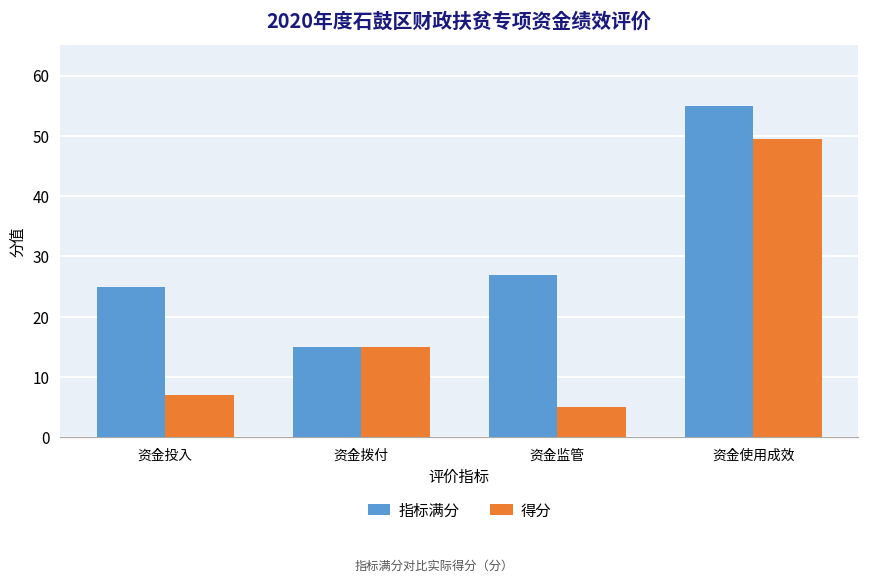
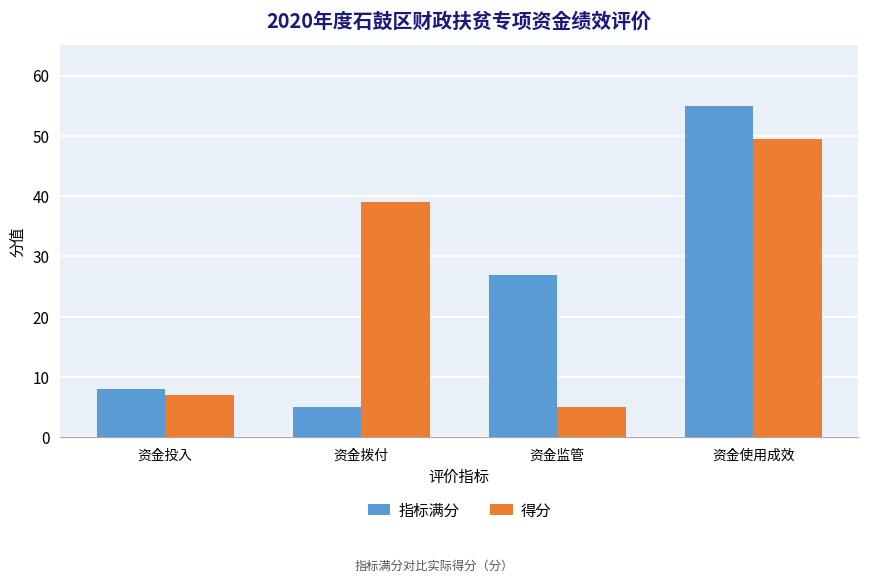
  {
    "指标满分": {
-     "资金投入": 25,
-     "资金拨付": 15,
+     "资金投入": 8,
+     "资金拨付": 5,
      "资金监管": 27,
      "资金使用成效": 55
    },
    "得分": {
      "资金投入": 7,
-     "资金拨付": 15,
+     "资金拨付": 39,
      "资金监管": 5,
      "资金使用成效": 50
    }
  }
